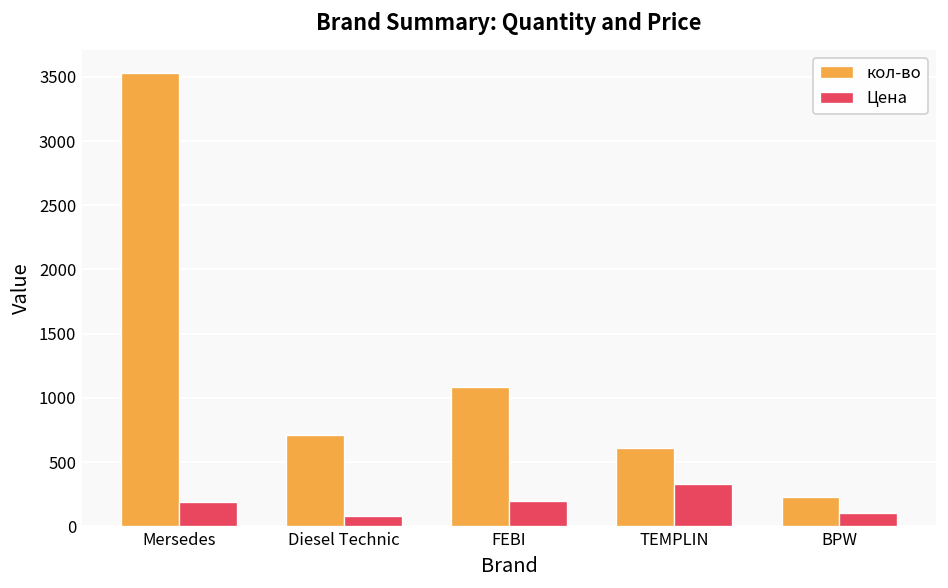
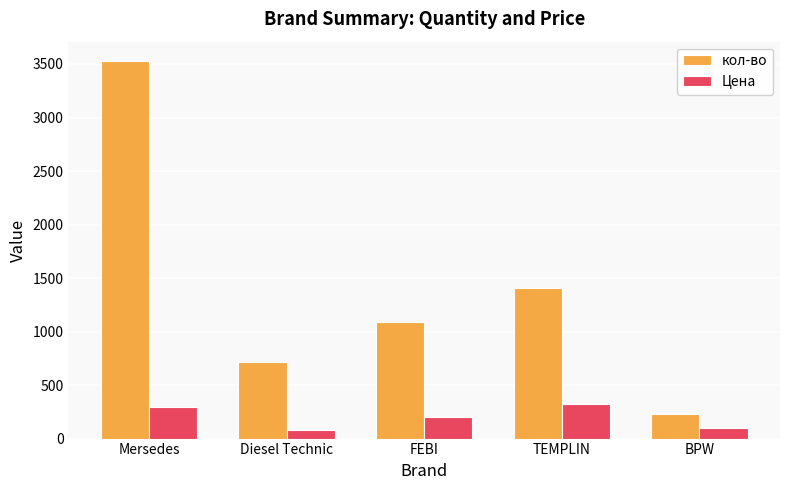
  {
    "кол-во": {
      "Mersedes": 3530,
      "Diesel Technic": 710,
      "FEBI": 1090,
-     "TEMPLIN": 610,
+     "TEMPLIN": 1410,
      "BPW": 230
    },
    "Цена": {
-     "Mersedes": 190,
+     "Mersedes": 290,
      "Diesel Technic": 80,
      "FEBI": 200,
      "TEMPLIN": 330,
      "BPW": 100
    }
  }
